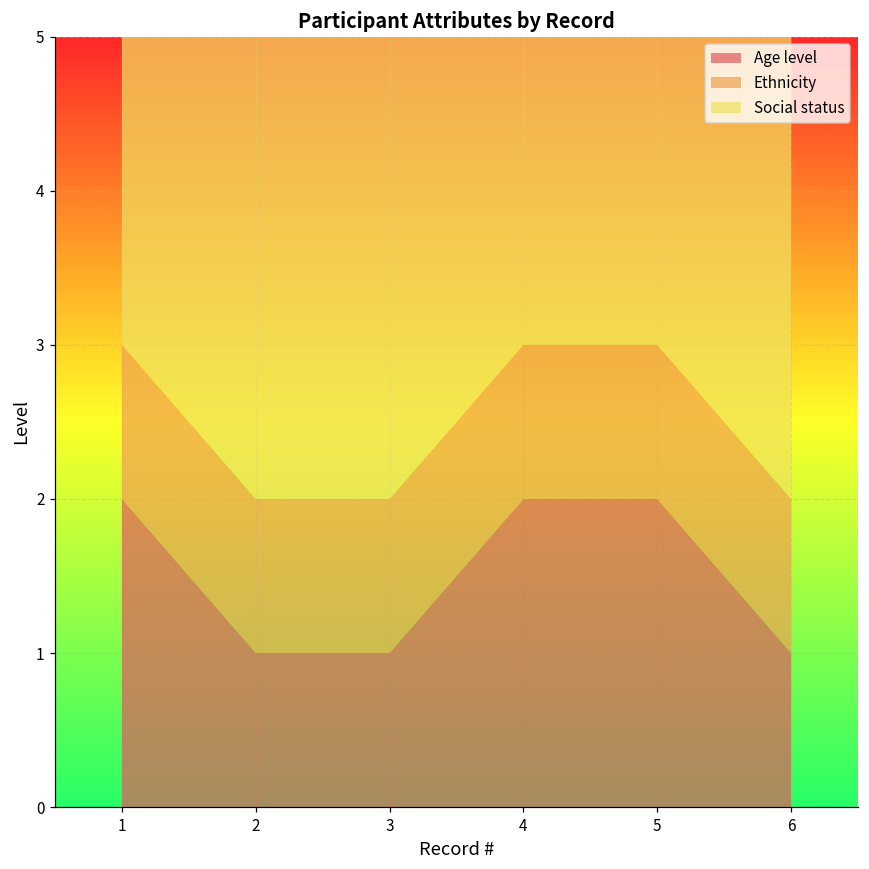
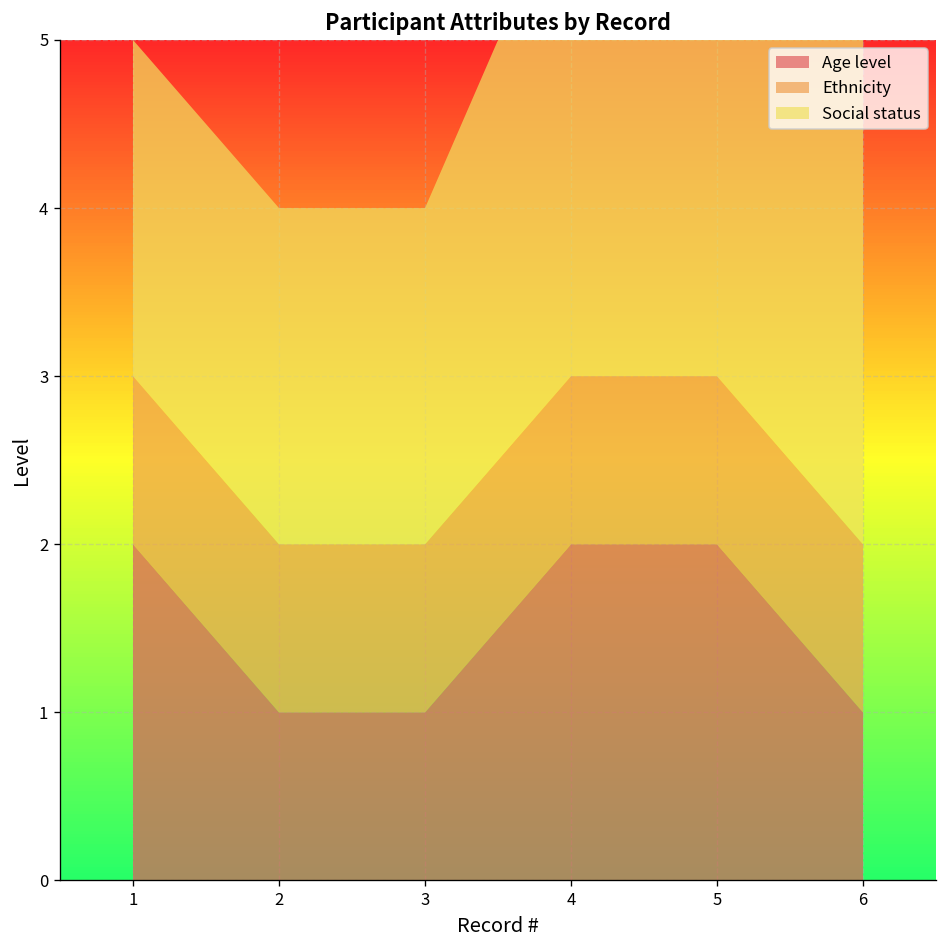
  {
    "Age level": {
      "1": 2,
      "2": 1,
      "3": 1,
      "4": 2,
      "5": 2,
      "6": 1
    },
    "Social status": {
-     "2": 3,
-     "3": 3
+     "2": 2,
+     "3": 2
    }
  }
